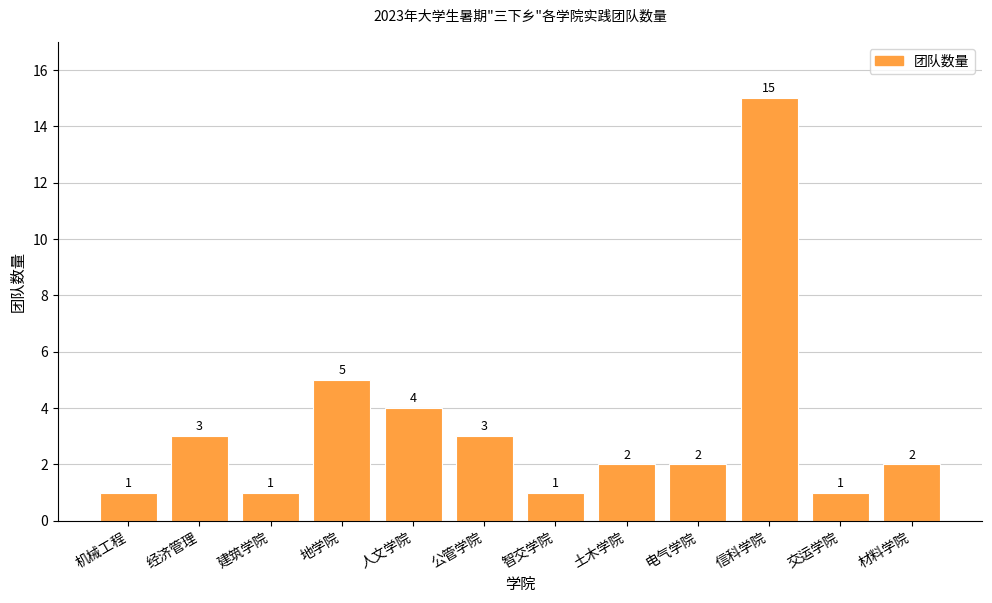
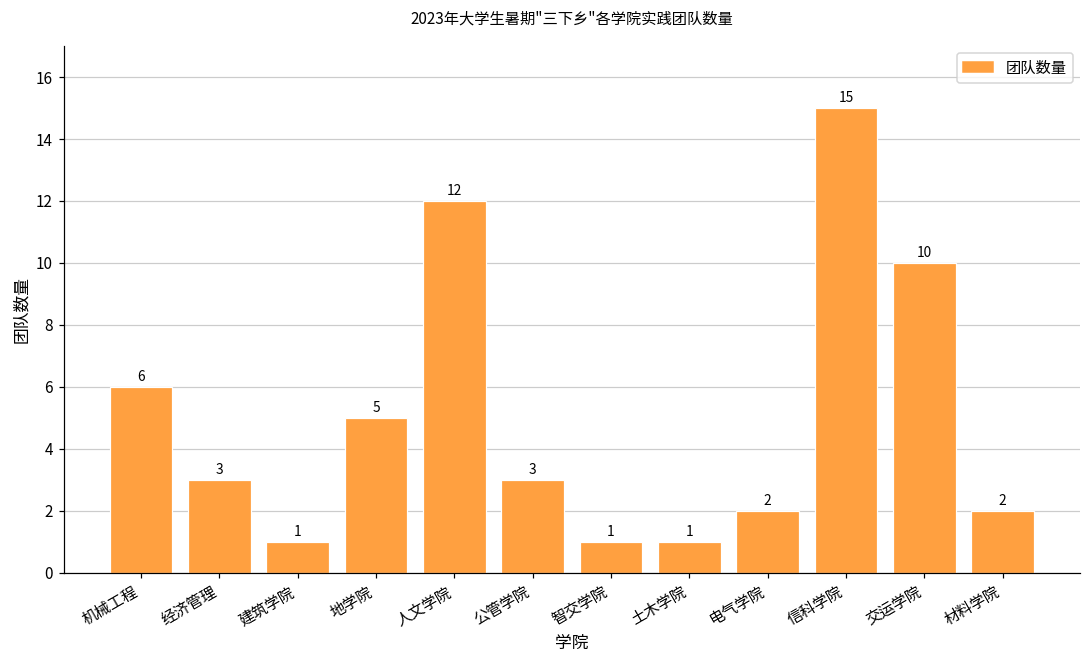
  {
-   "机械工程": 1,
+   "机械工程": 6,
    "经济管理": 3,
    "建筑学院": 1,
    "地学院": 5,
-   "人文学院": 4,
+   "人文学院": 12,
    "公管学院": 3,
    "智交学院": 1,
-   "土木学院": 2,
+   "土木学院": 1,
    "电气学院": 2,
    "信科学院": 15,
-   "交运学院": 1,
+   "交运学院": 10,
    "材料学院": 2
  }
